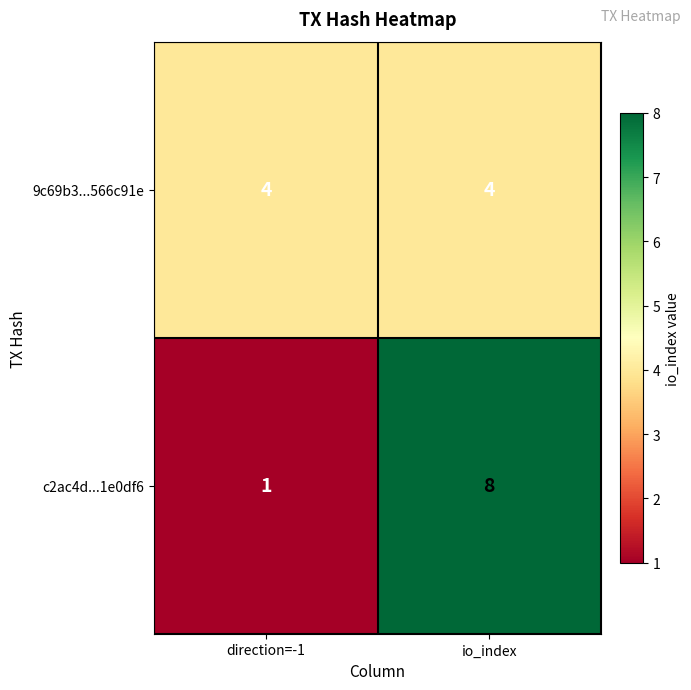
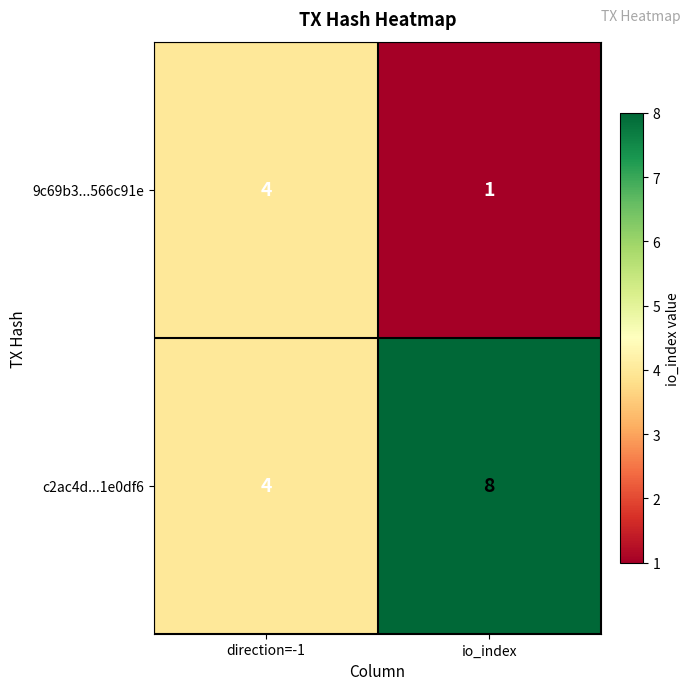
  {
    "9c69b3...566c91e": {
      "direction=-1": 4,
-     "io_index": 4
+     "io_index": 1
    },
    "c2ac4d...1e0df6": {
-     "direction=-1": 1,
+     "direction=-1": 4,
      "io_index": 8
    }
  }
